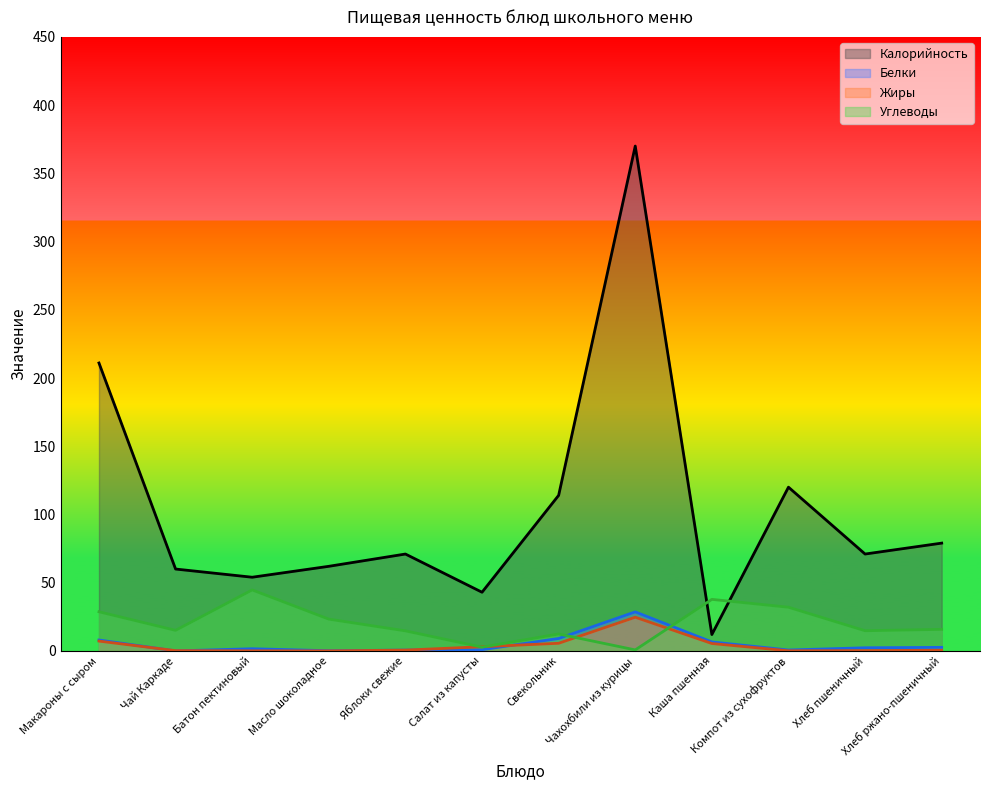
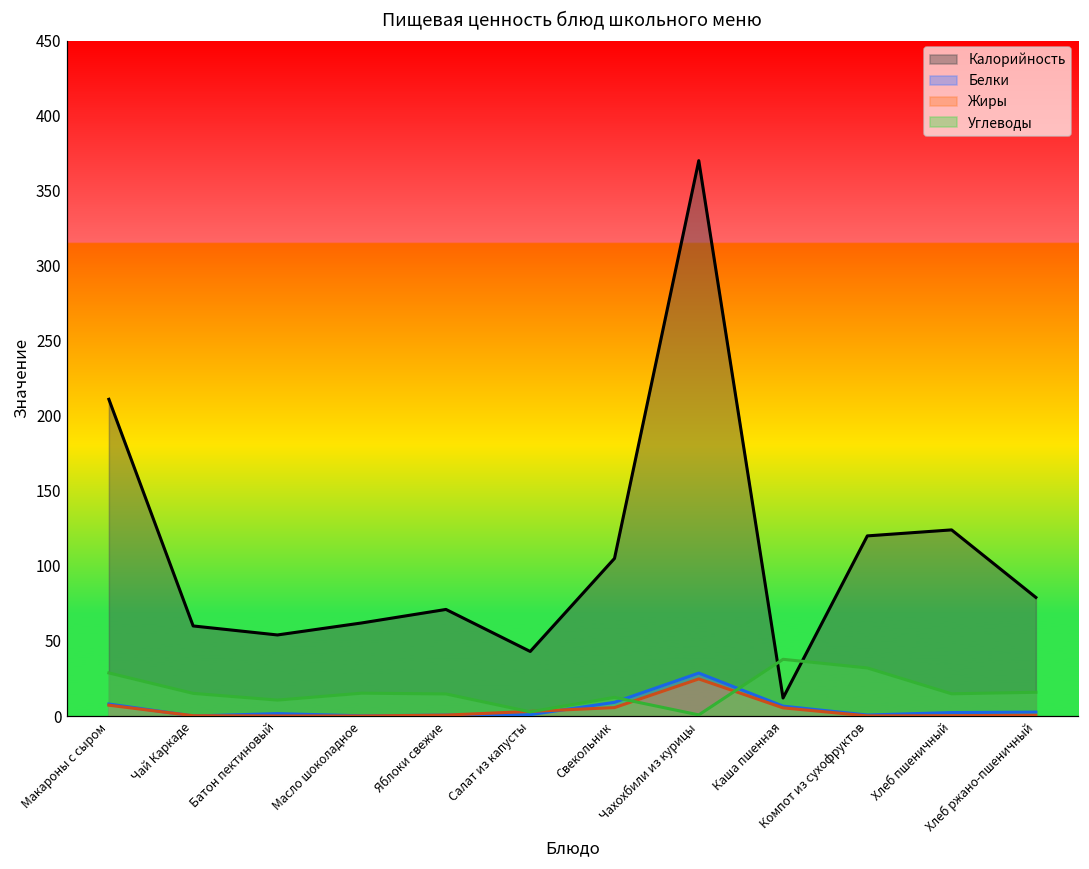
  {
    "Калорийность": {
      "Макароны с сыром": 211,
      "Чай Каркаде": 60,
      "Батон пектиновый": 54,
      "Масло шоколадное": 62,
      "Яблоки свежие": 71,
      "Салат из капусты": 43,
-     "Свекольник": 114,
+     "Свекольник": 105,
      "Чахохбили из курицы": 370,
      "Каша пшенная": 12,
      "Компот из сухофруктов": 120,
-     "Хлеб пшеничный": 71,
+     "Хлеб пшеничный": 124,
      "Хлеб ржано-пшеничный": 79
    },
    "Белки": {
      "Салат из капусты": 1,
      "Свекольник": 9,
      "Чахохбили из курицы": 29,
      "Хлеб пшеничный": 2,
      "Хлеб ржано-пшеничный": 3
    },
    "Жиры": {
      "Свекольник": 6,
      "Чахохбили из курицы": 25,
      "Хлеб пшеничный": 0,
      "Хлеб ржано-пшеничный": 1
    },
    "Углеводы": {
      "Макароны с сыром": 29,
      "Чай Каркаде": 15,
-     "Батон пектиновый": 45,
-     "Масло шоколадное": 23,
+     "Батон пектиновый": 11,
+     "Масло шоколадное": 15,
      "Яблоки свежие": 15,
      "Свекольник": 12,
      "Чахохбили из курицы": 1,
      "Каша пшенная": 38,
      "Компот из сухофруктов": 32,
      "Хлеб пшеничный": 15,
      "Хлеб ржано-пшеничный": 16
    }
  }
